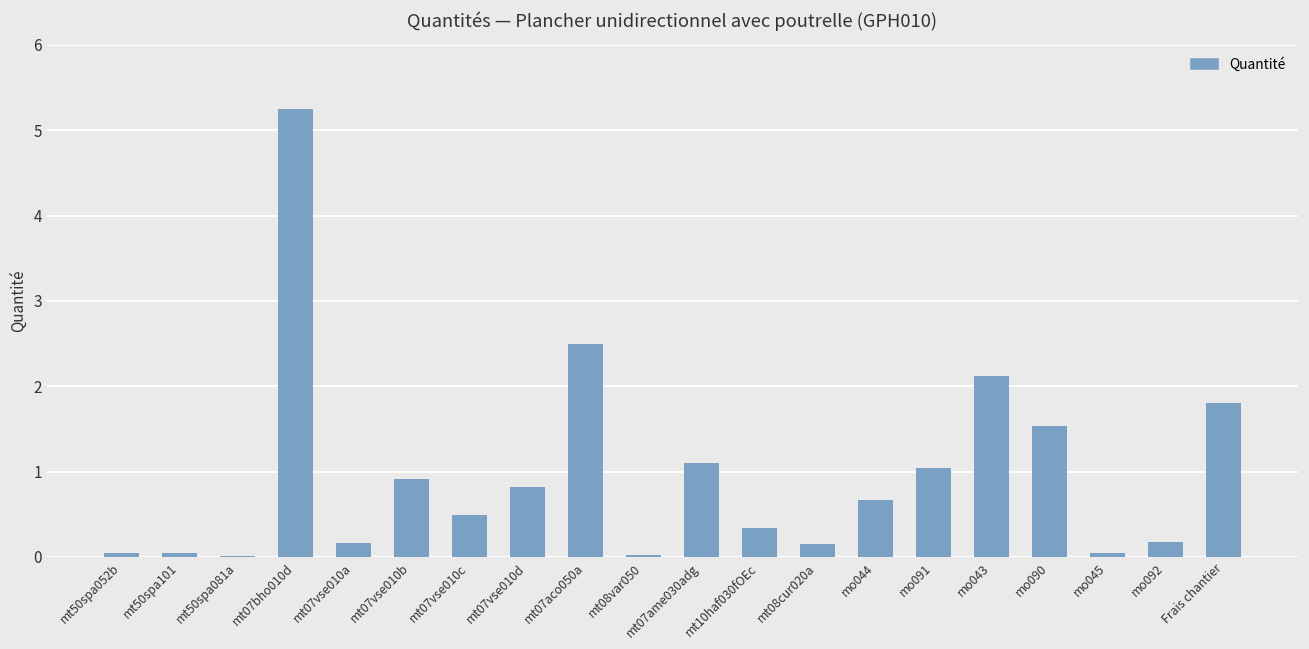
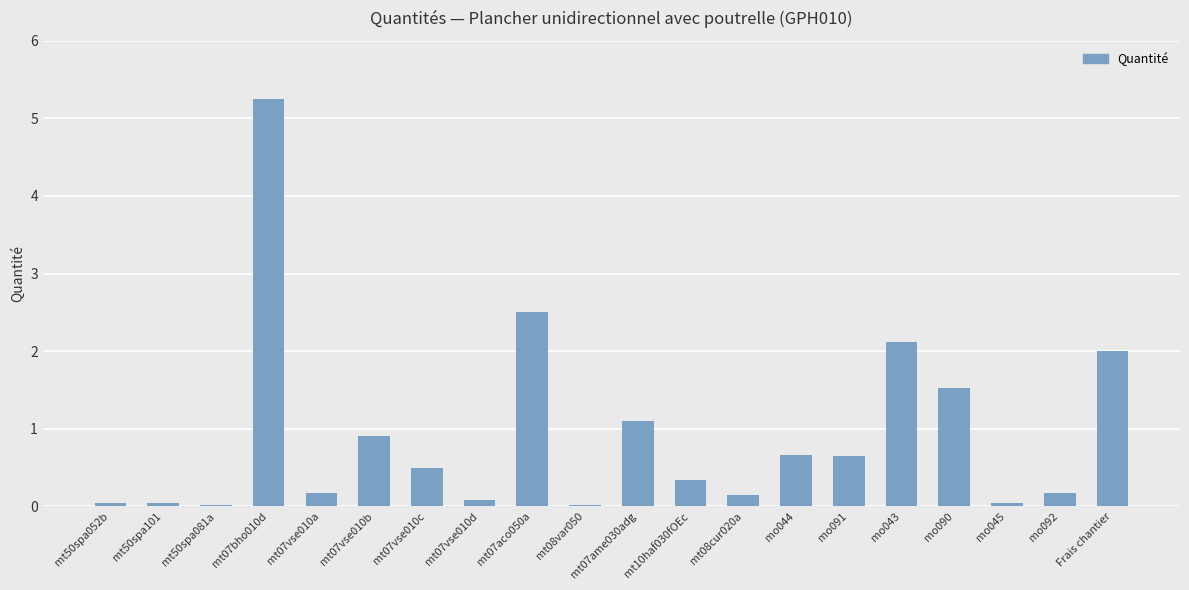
  {
    "mt50spa052b": 0.0,
    "mt50spa101": 0.0,
    "mt07bho010d": 5.3,
    "mt07vse010a": 0.2,
    "mt07vse010b": 0.9,
    "mt07vse010c": 0.5,
-   "mt07vse010d": 0.8,
+   "mt07vse010d": 0.1,
    "mt07aco050a": 2.5,
    "mt07ame030adg": 1.1,
    "mt10haf030fOEc": 0.3,
    "mt08cur020a": 0.2,
    "mo044": 0.7,
-   "mo091": 1.0,
+   "mo091": 0.7,
    "mo043": 2.1,
    "mo090": 1.5,
    "mo045": 0.0,
    "mo092": 0.2,
-   "Frais chantier": 1.8
+   "Frais chantier": 2.0
  }
